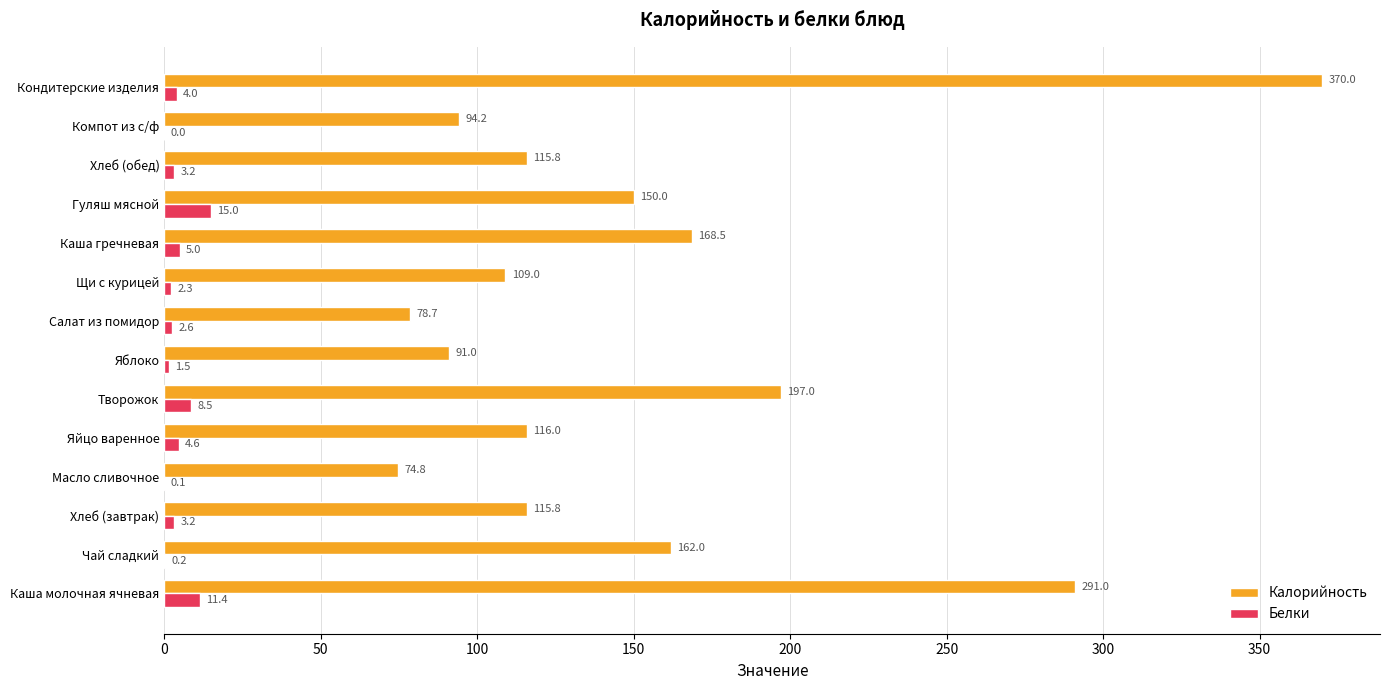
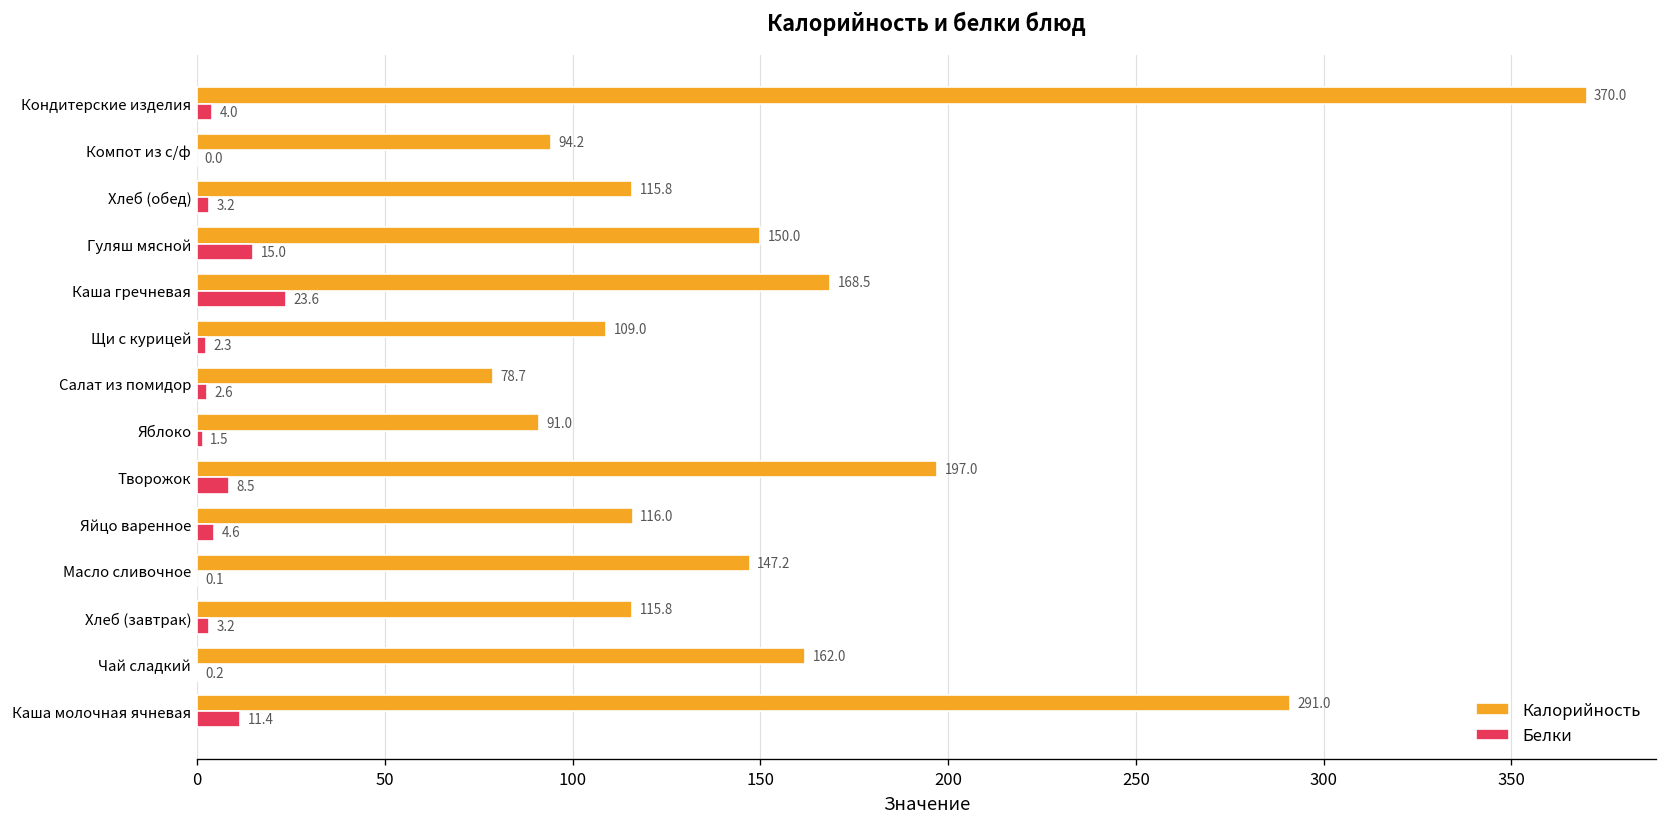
  {
    "Калорийность": {
      "Кондитерские изделия": 370.0,
      "Компот из с/ф": 94.2,
      "Хлеб (обед)": 115.8,
      "Гуляш мясной": 150.0,
      "Каша гречневая": 168.5,
      "Щи с курицей": 109.0,
      "Салат из помидор": 78.7,
      "Яблоко": 91.0,
      "Творожок": 197.0,
      "Яйцо варенное": 116.0,
-     "Масло сливочное": 74.8,
+     "Масло сливочное": 147.2,
      "Хлеб (завтрак)": 115.8,
      "Чай сладкий": 162.0,
      "Каша молочная ячневая": 291.0
    },
    "Белки": {
      "Кондитерские изделия": 4.0,
      "Компот из с/ф": 0.0,
      "Хлеб (обед)": 3.2,
      "Гуляш мясной": 15.0,
-     "Каша гречневая": 5.0,
+     "Каша гречневая": 23.6,
      "Щи с курицей": 2.3,
      "Салат из помидор": 2.6,
      "Яблоко": 1.5,
      "Творожок": 8.5,
      "Яйцо варенное": 4.6,
      "Масло сливочное": 0.1,
      "Хлеб (завтрак)": 3.2,
      "Чай сладкий": 0.2,
      "Каша молочная ячневая": 11.4
    }
  }
